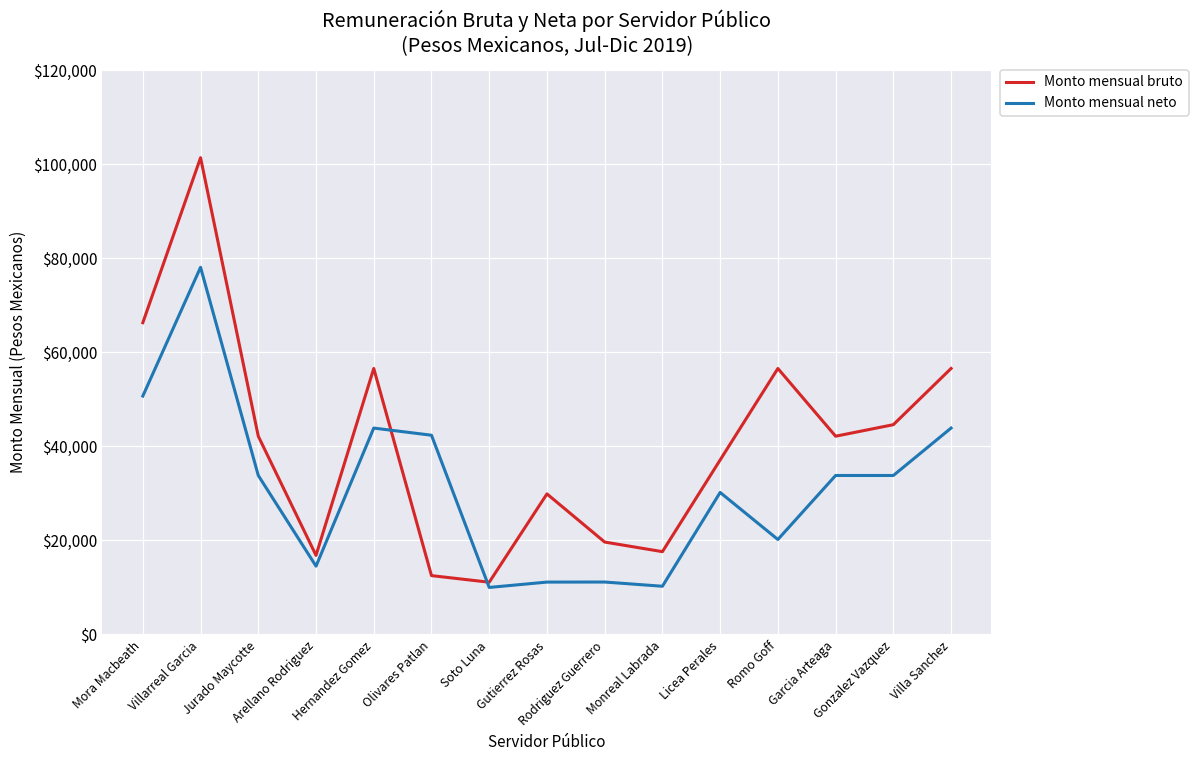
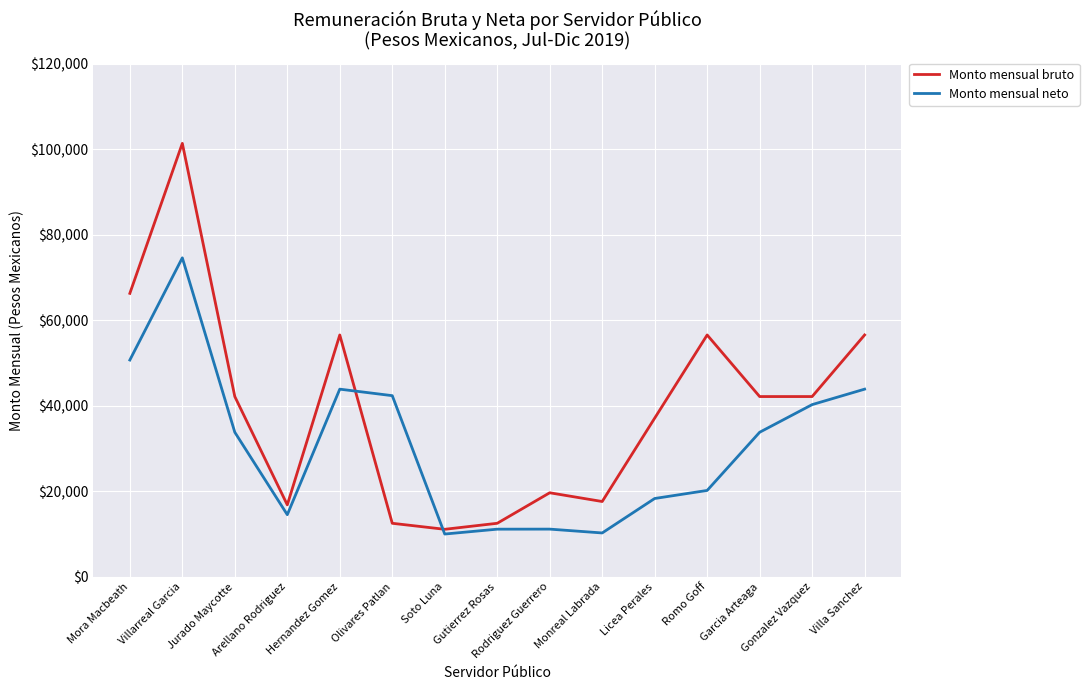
  {
    "Monto mensual bruto": {
      "Mora Macbeath": "$66,000",
      "Villarreal Garcia": "$101,000",
      "Jurado Maycotte": "$42,000",
      "Arellano Rodriguez": "$17,000",
      "Hernandez Gomez": "$57,000",
      "Olivares Patlan": "$13,000",
      "Soto Luna": "$11,000",
-     "Gutierrez Rosas": "$30,000",
+     "Gutierrez Rosas": "$13,000",
      "Rodriguez Guerrero": "$20,000",
      "Monreal Labrada": "$18,000",
      "Licea Perales": "$37,000",
      "Romo Goff": "$57,000",
      "Garcia Arteaga": "$42,000",
-     "Gonzalez Vazquez": "$45,000",
+     "Gonzalez Vazquez": "$42,000",
      "Villa Sanchez": "$57,000"
    },
    "Monto mensual neto": {
      "Mora Macbeath": "$51,000",
-     "Villarreal Garcia": "$78,000",
+     "Villarreal Garcia": "$75,000",
      "Jurado Maycotte": "$34,000",
      "Arellano Rodriguez": "$15,000",
      "Hernandez Gomez": "$44,000",
      "Olivares Patlan": "$42,000",
      "Soto Luna": "$10,000",
      "Gutierrez Rosas": "$11,000",
      "Rodriguez Guerrero": "$11,000",
      "Monreal Labrada": "$10,000",
-     "Licea Perales": "$30,000",
+     "Licea Perales": "$18,000",
      "Romo Goff": "$20,000",
      "Garcia Arteaga": "$34,000",
-     "Gonzalez Vazquez": "$34,000",
+     "Gonzalez Vazquez": "$40,000",
      "Villa Sanchez": "$44,000"
    }
  }
